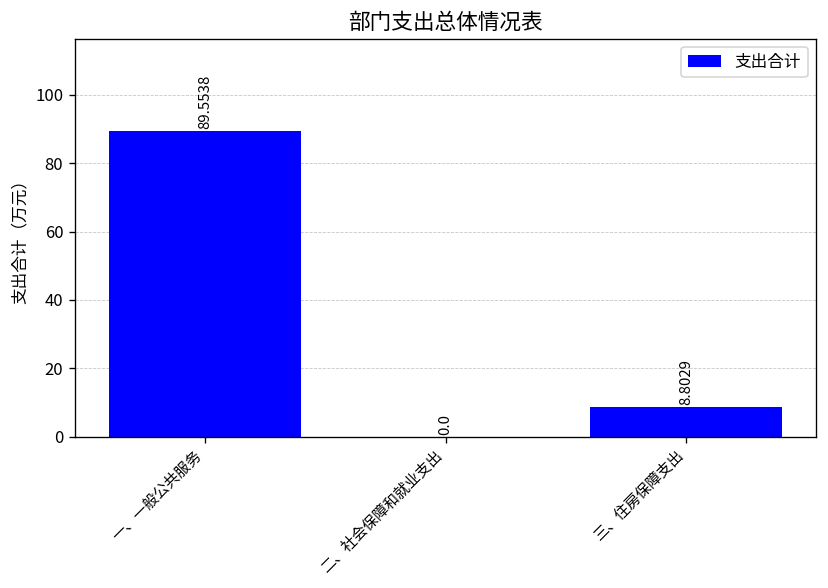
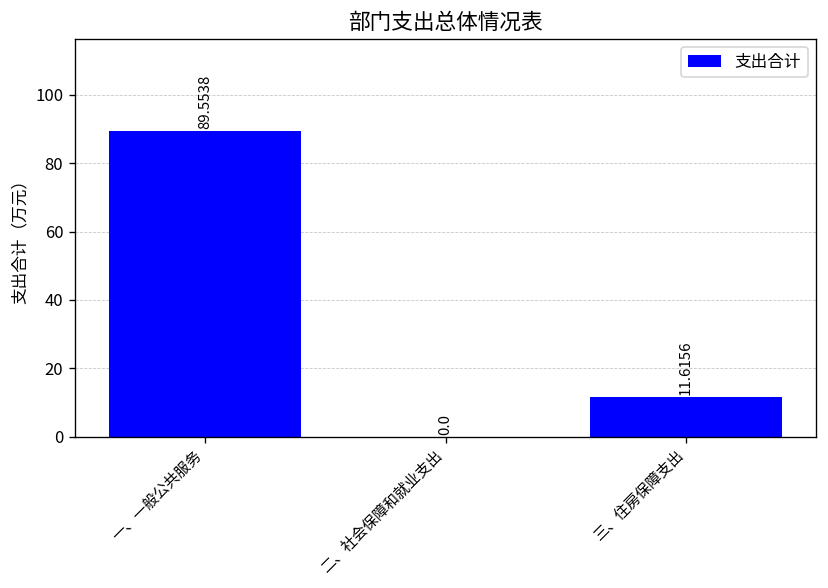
  {
    "一、一般公共服务": 89.5538,
    "二、社会保障和就业支出": 0.0,
-   "三、住房保障支出": 8.8029
+   "三、住房保障支出": 11.6156
  }
